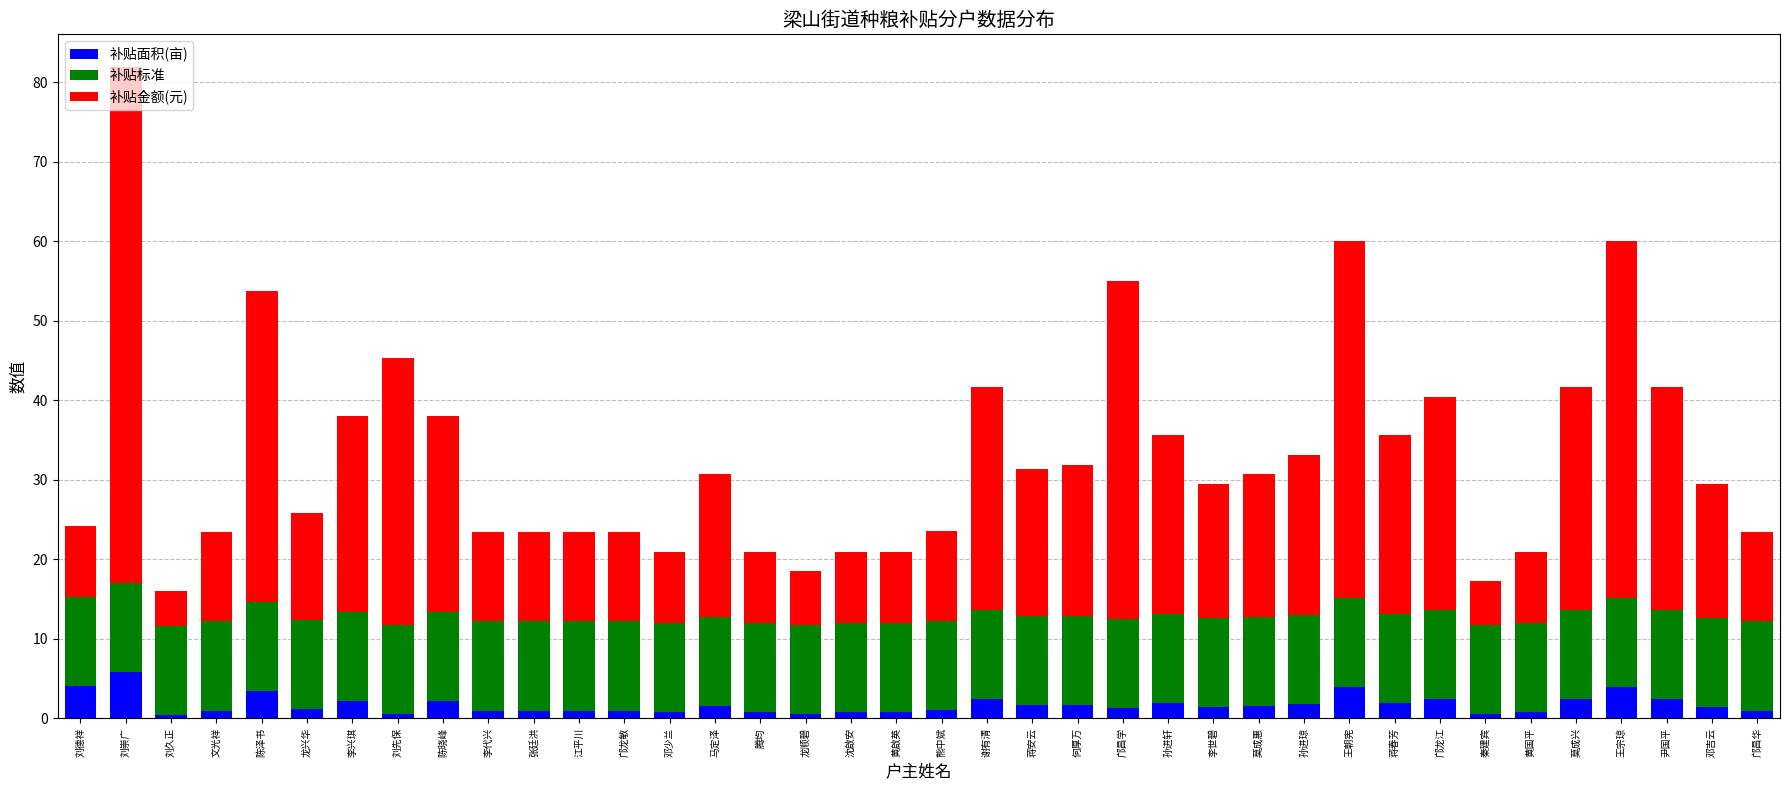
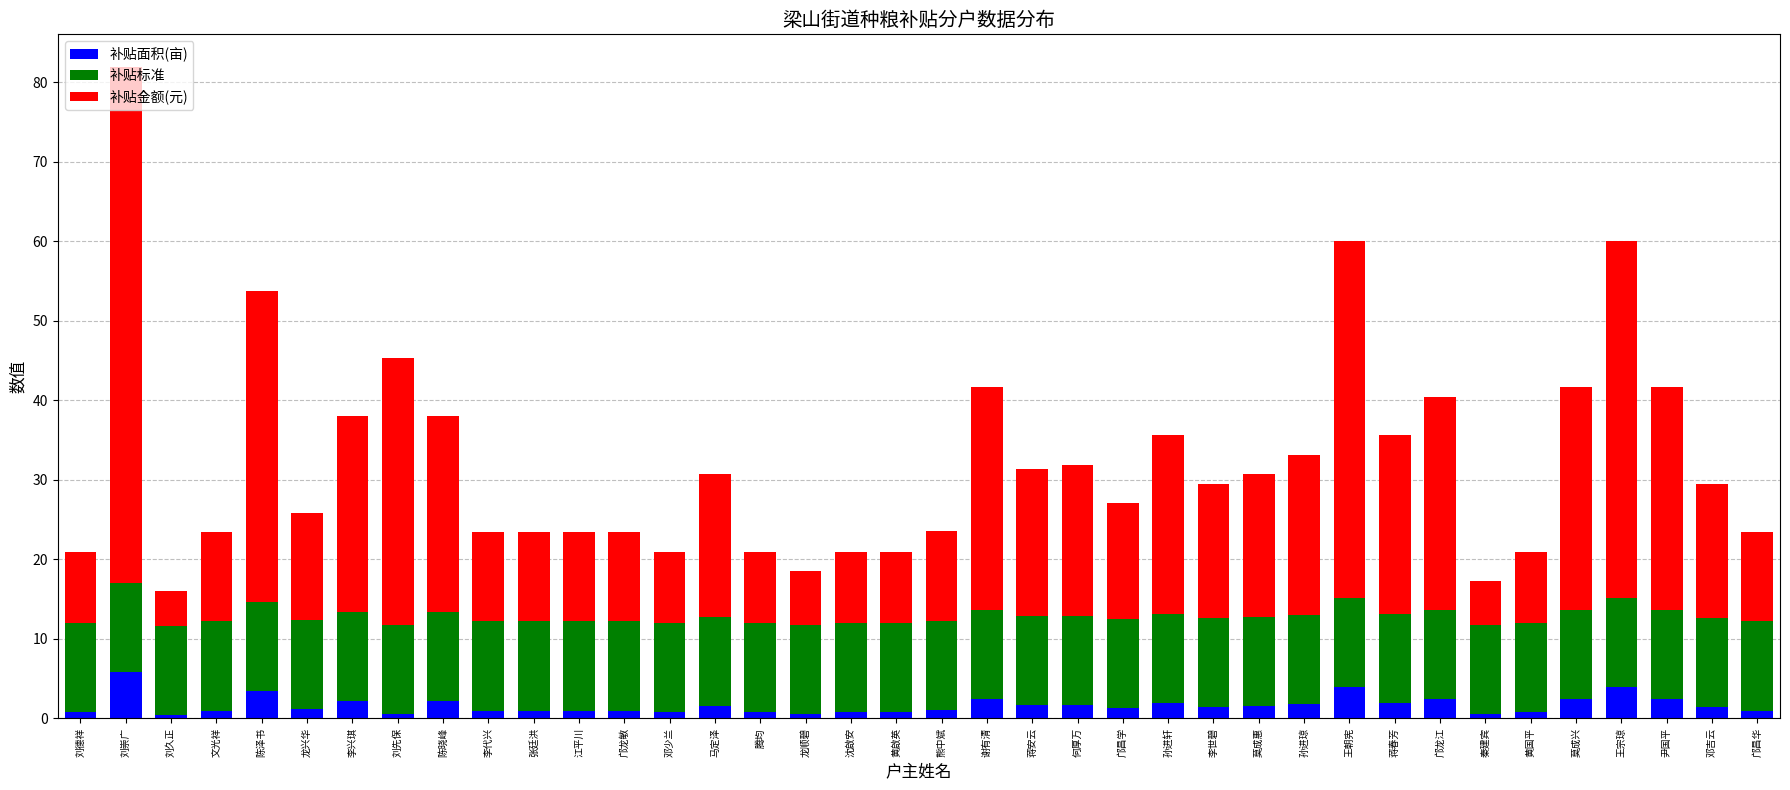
  {
    "补贴面积(亩)": {
-     "刘德祥": 4,
+     "刘德祥": 1,
      "刘崇广": 6,
      "刘久正": 0,
      "文光祥": 1,
      "陈泽书": 3,
      "龙兴华": 1,
      "李兴琪": 2,
      "刘先保": 1,
      "陈晓峰": 2,
      "李代兴": 1,
      "张廷洪": 1,
      "江平川": 1,
      "邝龙敏": 1,
      "邓少兰": 1,
      "马定泽": 2,
      "腾均": 1,
      "龙顺碧": 1,
      "沈啟安": 1,
      "黄啟英": 1,
      "熊中斌": 1,
      "谢有清": 3,
      "蒋安云": 2,
      "何厚万": 2,
      "邝昌学": 1,
      "孙进轩": 2,
      "李世碧": 2,
      "莫成惠": 2,
      "孙进琼": 2,
      "王朝宪": 4,
      "蒋春芳": 2,
      "邝龙江": 2,
      "秦建宾": 1,
      "黄国平": 1,
      "莫成兴": 3,
      "王宗琼": 4,
      "尹国平": 3,
      "邓吉云": 2,
      "邝昌华": 1
    },
    "补贴标准": {
      "刘德祥": 11,
      "刘崇广": 11,
      "刘久正": 11,
      "文光祥": 11,
      "陈泽书": 11,
      "龙兴华": 11,
      "李兴琪": 11,
      "刘先保": 11,
      "陈晓峰": 11,
      "李代兴": 11,
      "张廷洪": 11,
      "江平川": 11,
      "邝龙敏": 11,
      "邓少兰": 11,
      "马定泽": 11,
      "腾均": 11,
      "龙顺碧": 11,
      "沈啟安": 11,
      "黄啟英": 11,
      "熊中斌": 11,
      "谢有清": 11,
      "蒋安云": 11,
      "何厚万": 11,
      "邝昌学": 11,
      "孙进轩": 11,
      "李世碧": 11,
      "莫成惠": 11,
      "孙进琼": 11,
      "王朝宪": 11,
      "蒋春芳": 11,
      "邝龙江": 11,
      "秦建宾": 11,
      "黄国平": 11,
      "莫成兴": 11,
      "王宗琼": 11,
      "尹国平": 11,
      "邓吉云": 11,
      "邝昌华": 11
    },
    "补贴金额(元)": {
      "刘德祥": 9,
      "刘久正": 4,
      "文光祥": 11,
      "陈泽书": 39,
      "龙兴华": 13,
      "李兴琪": 25,
      "刘先保": 34,
      "陈晓峰": 25,
      "李代兴": 11,
      "张廷洪": 11,
      "江平川": 11,
      "邝龙敏": 11,
      "邓少兰": 9,
      "马定泽": 18,
      "腾均": 9,
      "龙顺碧": 7,
      "沈啟安": 9,
      "黄啟英": 9,
      "熊中斌": 11,
      "谢有清": 28,
      "蒋安云": 18,
      "何厚万": 19,
-     "邝昌学": 43,
+     "邝昌学": 15,
      "孙进轩": 22,
      "李世碧": 17,
      "莫成惠": 18,
      "孙进琼": 20,
      "王朝宪": 45,
      "蒋春芳": 22,
      "邝龙江": 27,
      "秦建宾": 6,
      "黄国平": 9,
      "莫成兴": 28,
      "王宗琼": 45,
      "尹国平": 28,
      "邓吉云": 17,
      "邝昌华": 11
    }
  }
